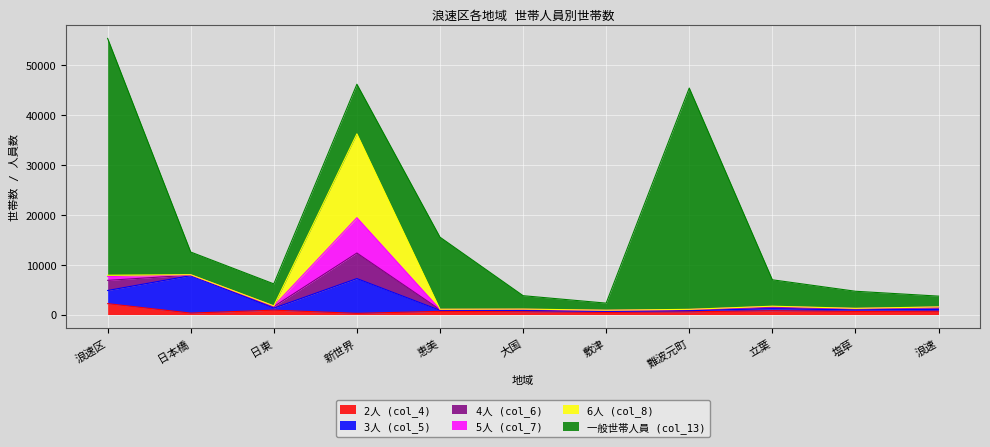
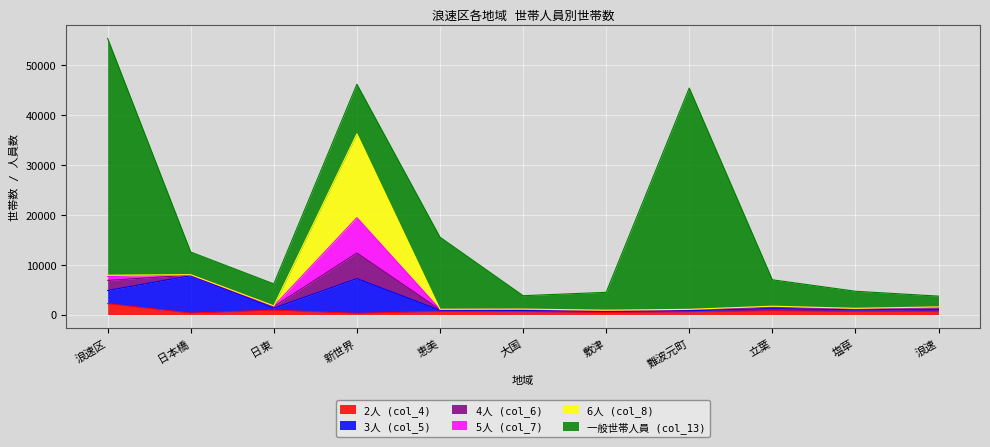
  {
    "2人 (col_4)": {
      "浪速区": 2000,
      "日本橋": 0,
      "新世界": 0
    },
    "3人 (col_5)": {
      "浪速区": 3000,
      "新世界": 7000
    },
    "4人 (col_6)": {
      "浪速区": 2000,
      "新世界": 5000
    },
    "5人 (col_7)": {
      "新世界": 7000
    },
    "6人 (col_8)": {
      "新世界": 17000
    },
    "一般世帯人員 (col_13)": {
      "浪速区": 47000,
      "日本橋": 5000,
      "日東": 4000,
      "新世界": 10000,
      "恵美": 14000,
      "大国": 3000,
-     "敷津": 1000,
+     "敷津": 4000,
      "難波元町": 44000,
      "立葉": 5000,
      "塩草": 3000,
      "浪速": 2000
    }
  }
